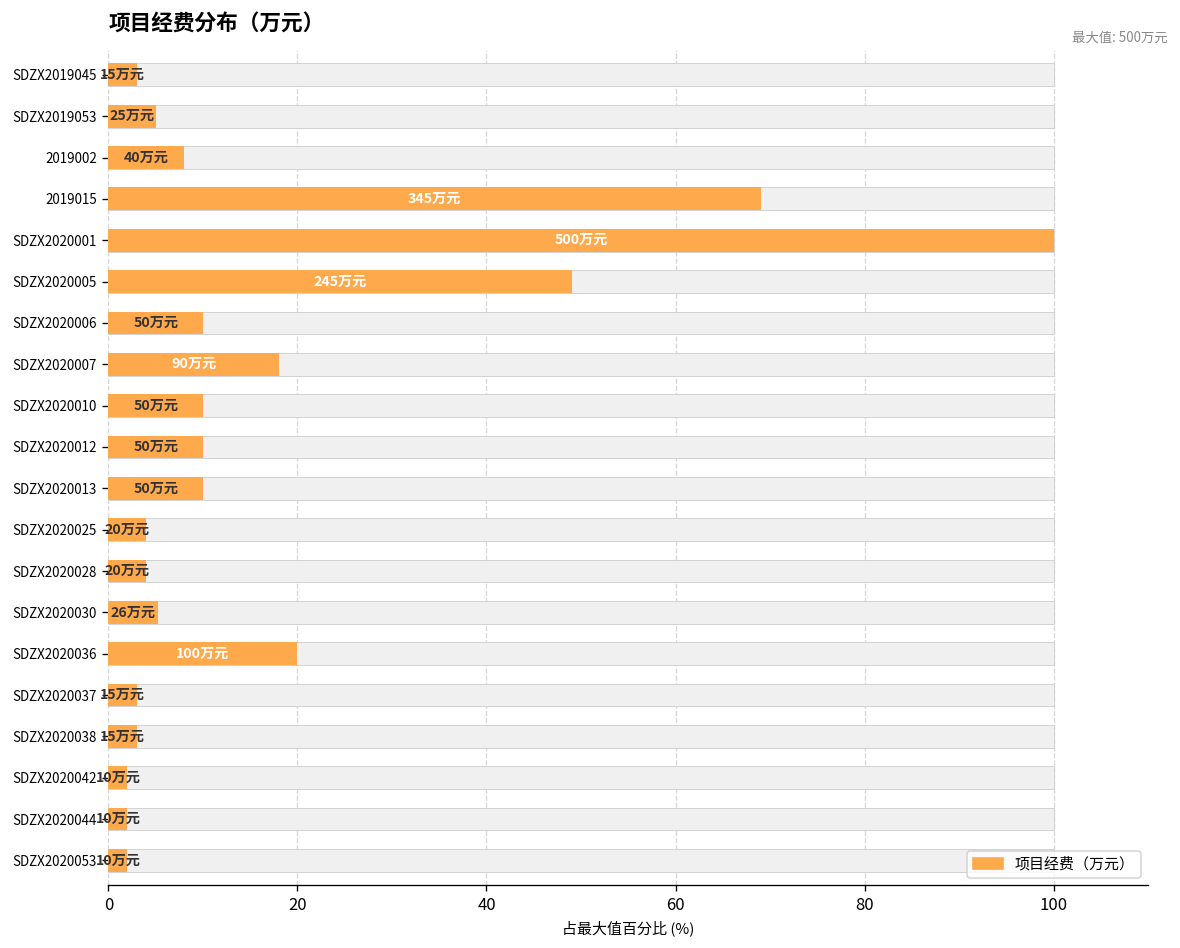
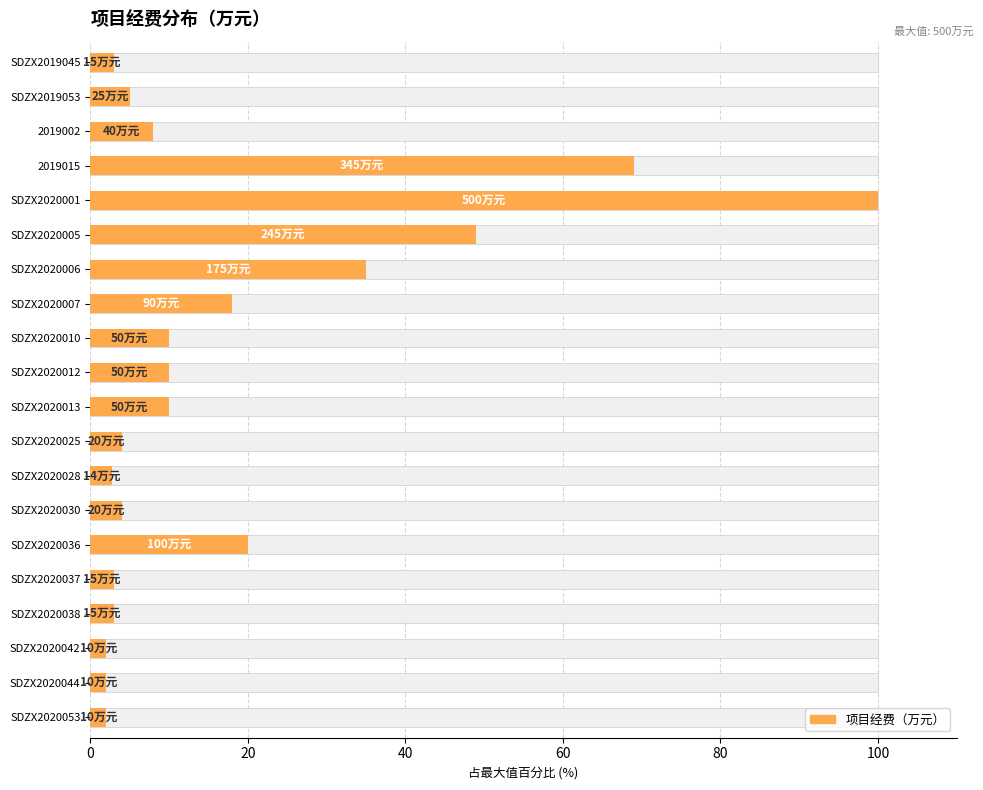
  {
    "项目经费（万元）": {
-     "SDZX2020006": 50,
-     "SDZX2020028": 20,
-     "SDZX2020030": 26
+     "SDZX2020006": 175,
+     "SDZX2020028": 14,
+     "SDZX2020030": 20
    }
  }
